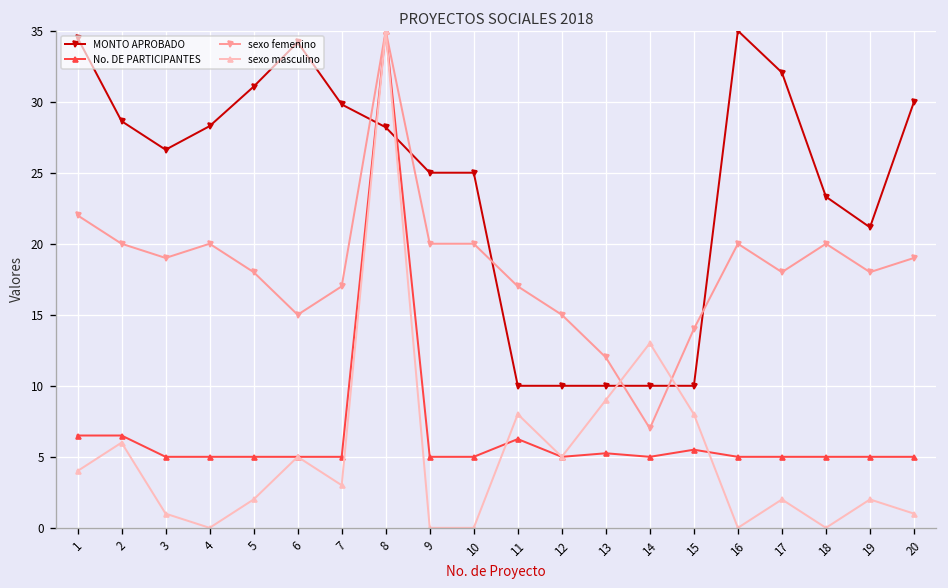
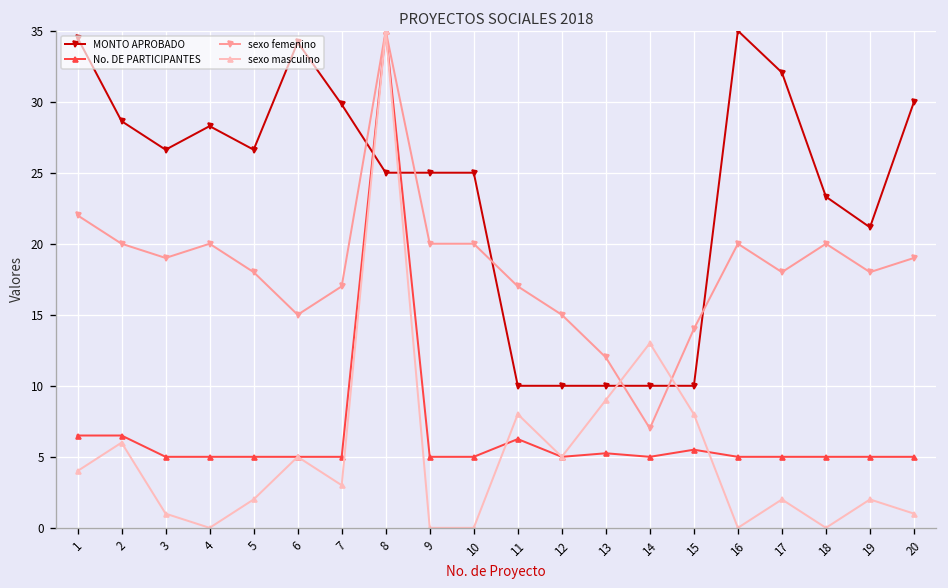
  {
    "MONTO APROBADO": {
      "2": 28.6,
      "3": 26.6,
      "4": 28.3,
-     "5": 31.1,
+     "5": 26.6,
      "7": 29.8,
-     "8": 28.2,
+     "8": 25.0,
      "9": 25.0,
      "10": 25.0,
      "11": 10.0,
      "12": 10.0,
      "13": 10.0,
      "14": 10.0,
      "15": 10.0,
      "16": 35.0,
      "17": 32.1,
      "18": 23.3,
      "19": 21.2,
      "20": 30.0
    },
    "No. DE PARTICIPANTES": {
      "1": 6.5,
      "2": 6.5,
      "3": 5.0,
      "4": 5.0,
      "5": 5.0,
      "7": 5.0,
      "9": 5.0,
      "10": 5.0,
      "11": 6.3,
      "13": 5.3,
      "14": 5.0,
      "15": 5.5,
      "16": 5.0,
      "17": 5.0,
      "18": 5.0,
      "19": 5.0,
      "20": 5.0
    }
  }
